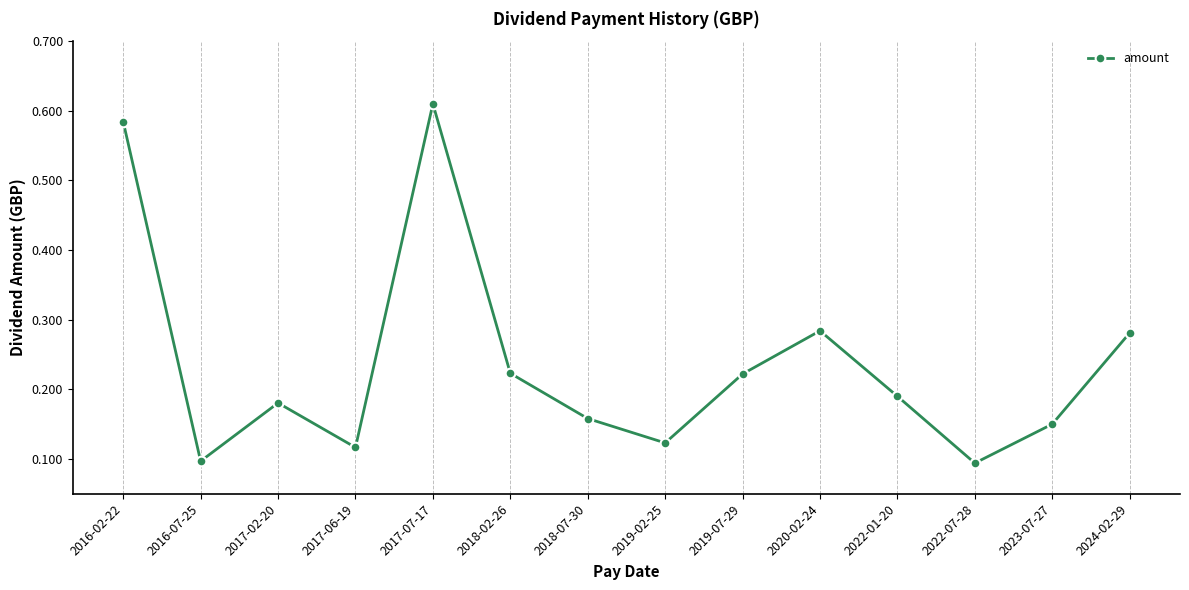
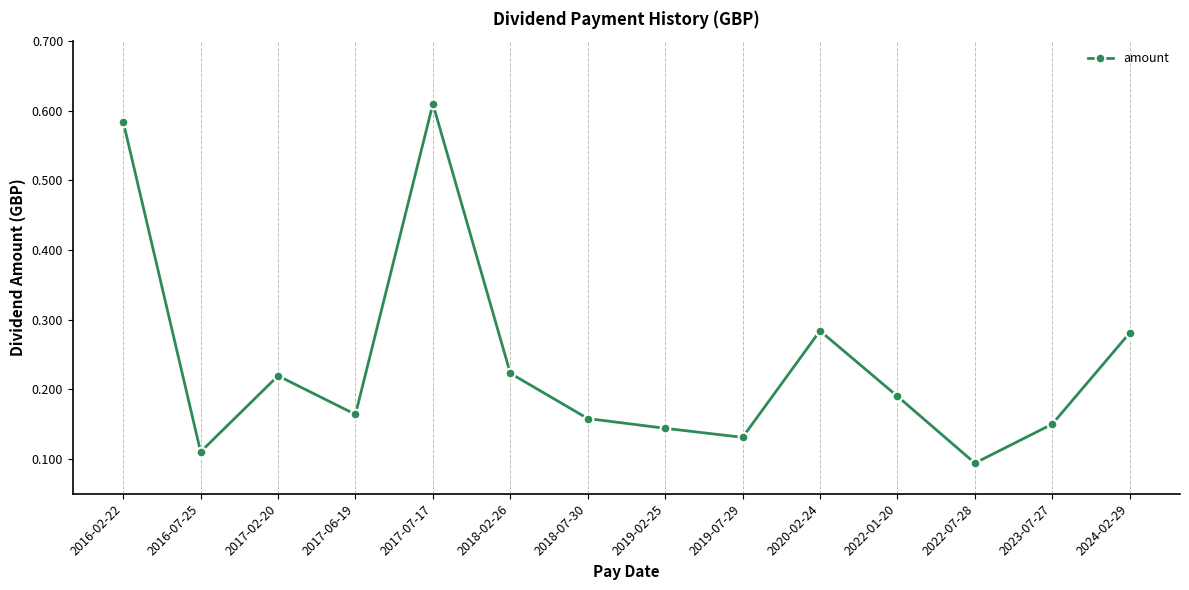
  {
    "2016-02-22": 0.58,
-   "2016-07-25": 0.10,
-   "2017-02-20": 0.18,
-   "2017-06-19": 0.12,
+   "2016-07-25": 0.11,
+   "2017-02-20": 0.22,
+   "2017-06-19": 0.16,
    "2017-07-17": 0.61,
    "2018-02-26": 0.22,
    "2018-07-30": 0.16,
-   "2019-02-25": 0.12,
-   "2019-07-29": 0.22,
+   "2019-02-25": 0.14,
+   "2019-07-29": 0.13,
    "2020-02-24": 0.28,
    "2022-01-20": 0.19,
    "2022-07-28": 0.09,
    "2023-07-27": 0.15,
    "2024-02-29": 0.28
  }
